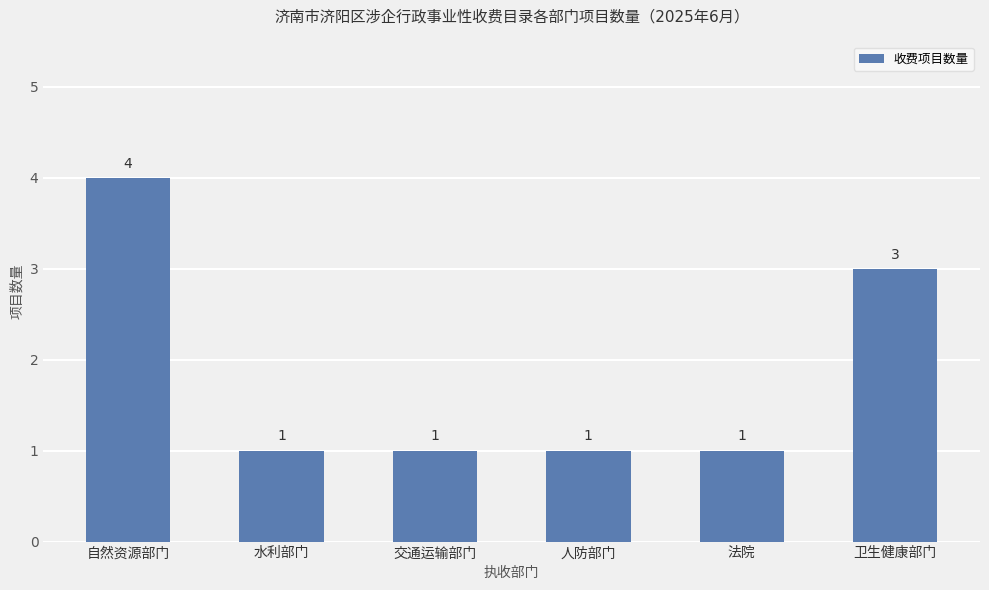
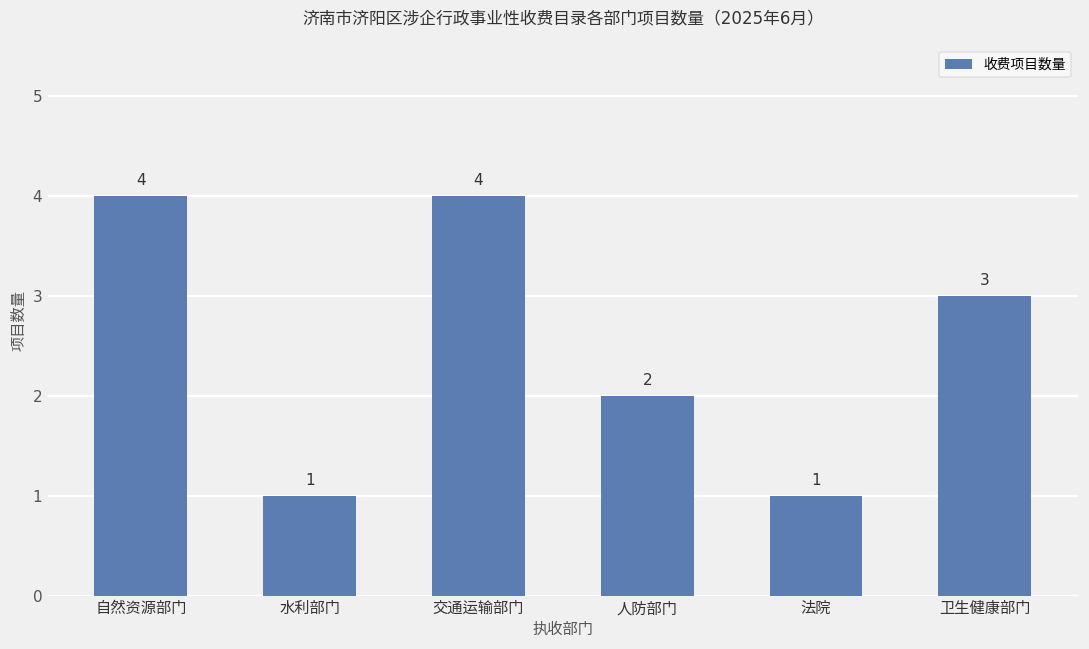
  {
    "自然资源部门": 4,
    "水利部门": 1,
-   "交通运输部门": 1,
-   "人防部门": 1,
+   "交通运输部门": 4,
+   "人防部门": 2,
    "法院": 1,
    "卫生健康部门": 3
  }
